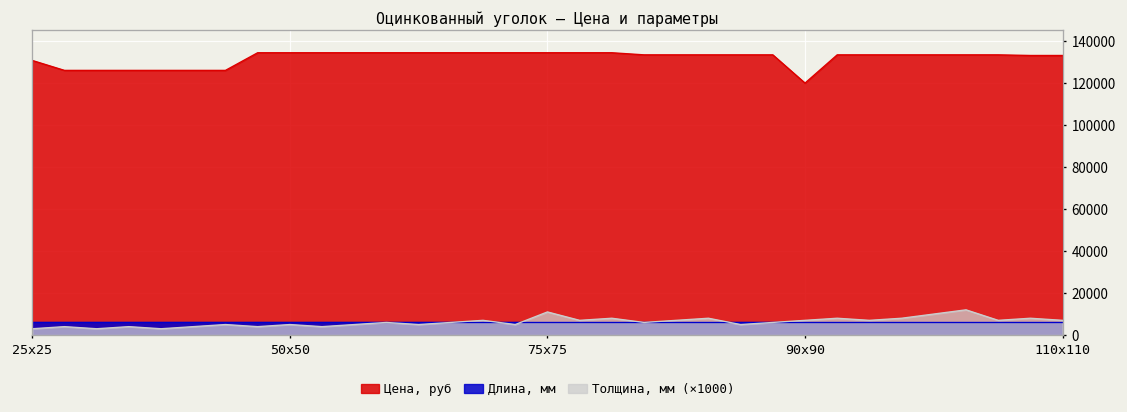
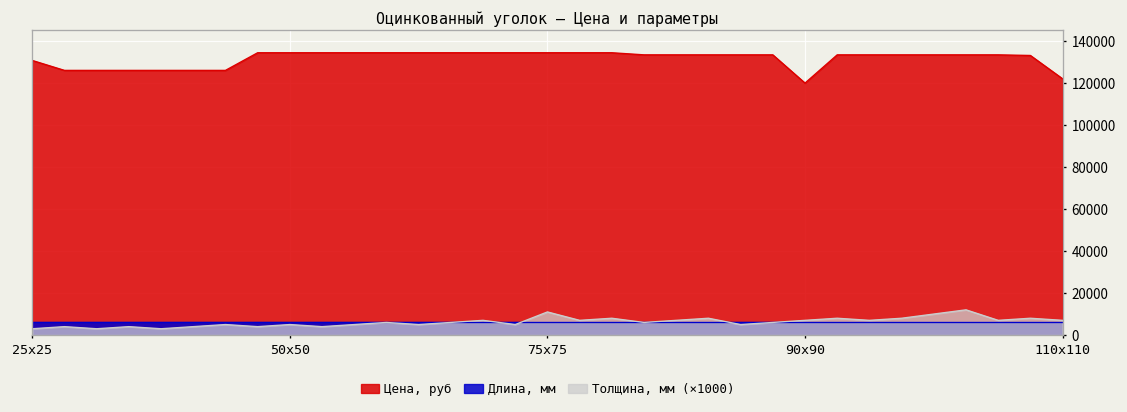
  {
    "Цена, руб": {
      "25х25": 131000,
      "50х50": 134000,
      "75х75": 134000,
      "90х90": 120000,
-     "110х110": 133000
+     "110х110": 122000
    },
    "Длина, мм": {
      "25х25": 6000,
      "75х75": 6000
    },
    "Толщина, мм (×1000)": {
      "25х25": 3000,
      "75х75": 11000
    }
  }
